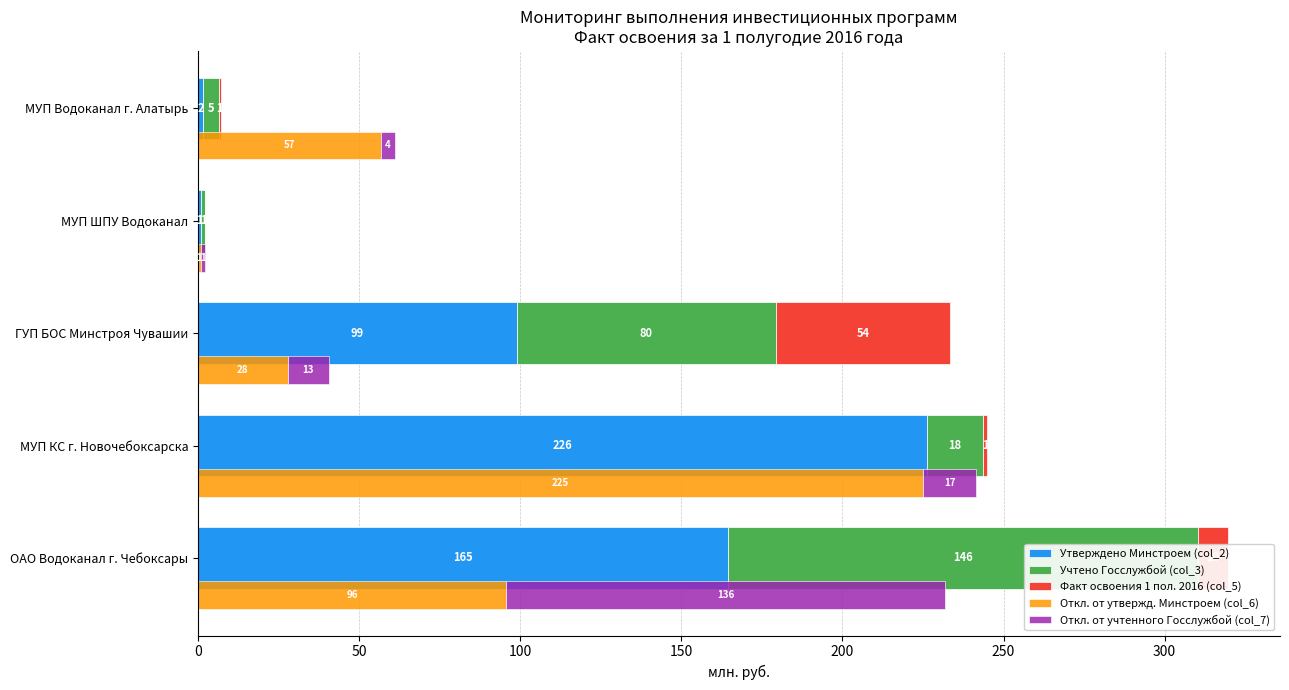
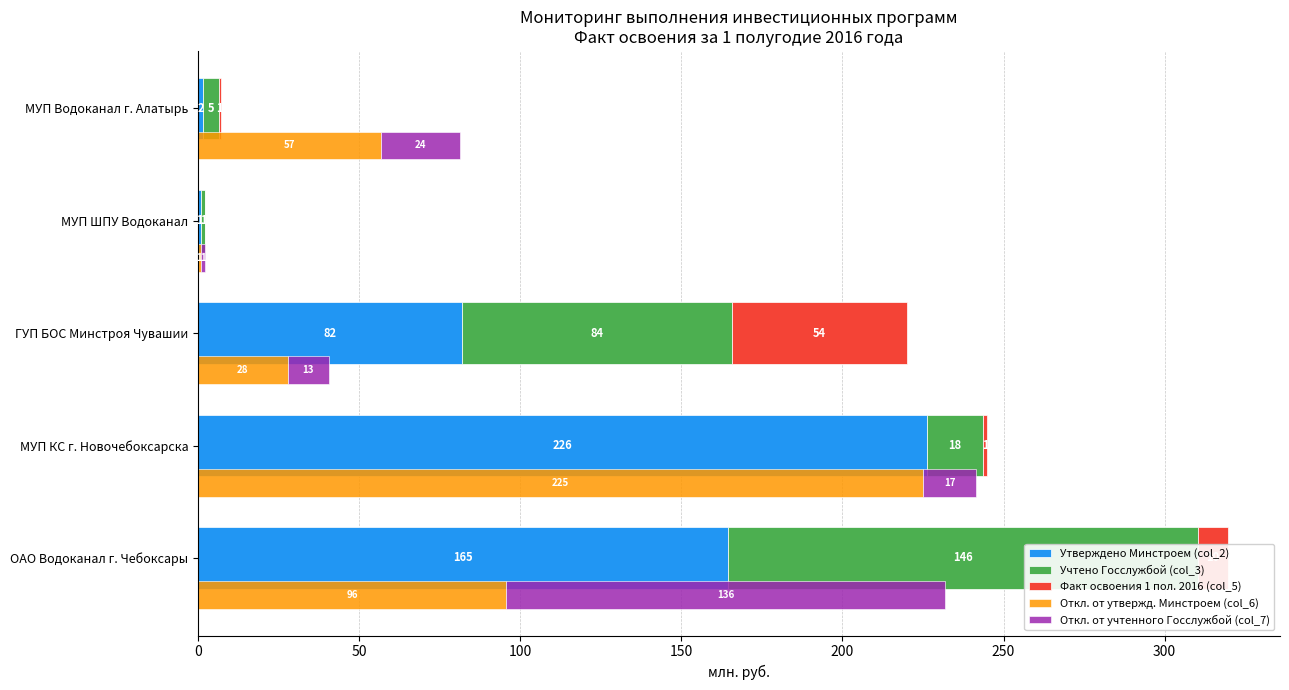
  {
    "Утверждено Минстроем (col_2)": {
      "МУП Водоканал г. Алатырь": 2,
-     "ГУП БОС Минстроя Чувашии": 99,
+     "ГУП БОС Минстроя Чувашии": 82,
      "МУП КС г. Новочебоксарска": 226,
      "ОАО Водоканал г. Чебоксары": 165
    },
    "Учтено Госслужбой (col_3)": {
      "МУП Водоканал г. Алатырь": 5,
-     "ГУП БОС Минстроя Чувашии": 80,
+     "ГУП БОС Минстроя Чувашии": 84,
      "МУП КС г. Новочебоксарска": 18
    },
    "Факт освоения 1 пол. 2016 (col_5)": {
      "ГУП БОС Минстроя Чувашии": 54,
      "МУП КС г. Новочебоксарска": 1
    },
    "Откл. от утвержд. Минстроем (col_6)": {
      "МУП Водоканал г. Алатырь": 57,
      "МУП ШПУ Водоканал": 1,
      "ГУП БОС Минстроя Чувашии": 28,
      "МУП КС г. Новочебоксарска": 225,
      "ОАО Водоканал г. Чебоксары": 96
    },
    "Откл. от учтенного Госслужбой (col_7)": {
-     "МУП Водоканал г. Алатырь": 4,
+     "МУП Водоканал г. Алатырь": 24,
      "ГУП БОС Минстроя Чувашии": 13,
      "МУП КС г. Новочебоксарска": 17,
      "ОАО Водоканал г. Чебоксары": 136
    }
  }
